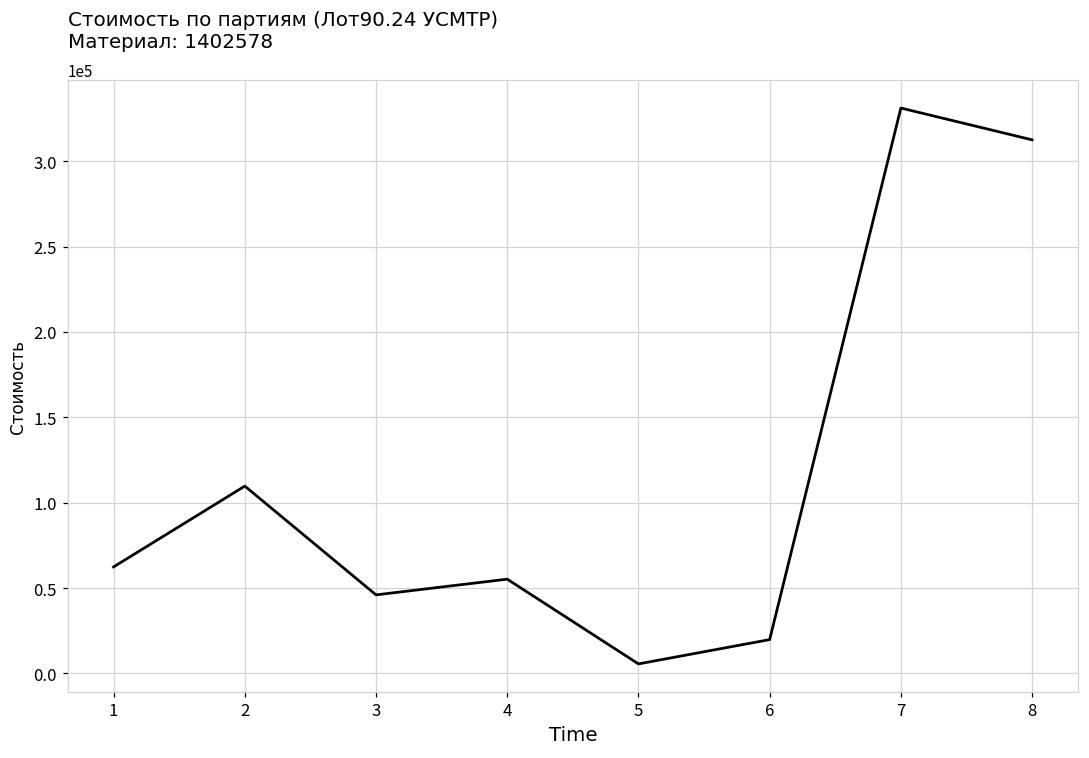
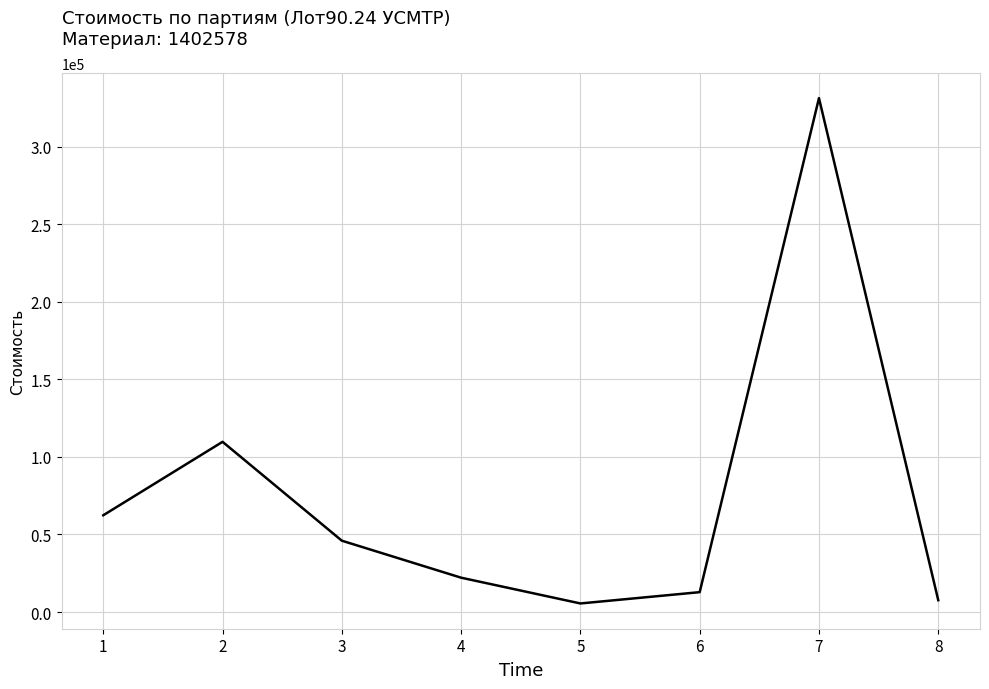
  {
    "1": 62000,
    "2": 110000,
    "3": 46000,
-   "4": 55000,
+   "4": 22000,
    "5": 6000,
-   "6": 20000,
+   "6": 13000,
    "7": 331000,
-   "8": 313000
+   "8": 8000
  }
